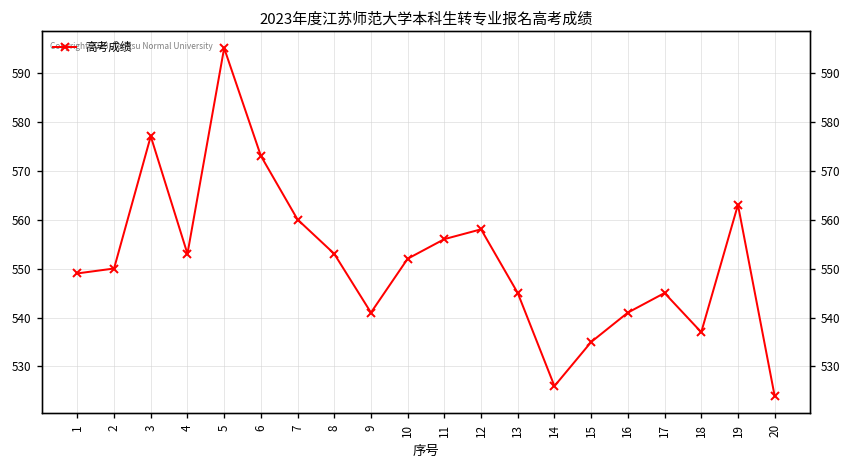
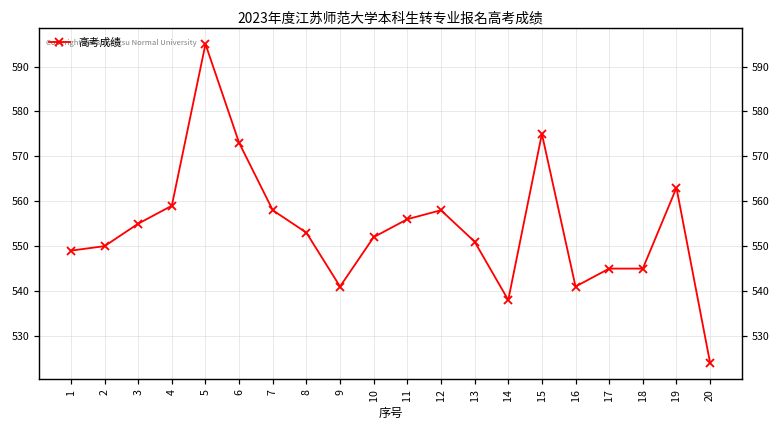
  {
    "1": 549,
    "2": 550,
-   "3": 577,
-   "4": 553,
+   "3": 555,
+   "4": 559,
    "6": 573,
-   "7": 560,
+   "7": 558,
    "8": 553,
    "9": 541,
    "10": 552,
    "11": 556,
    "12": 558,
-   "13": 545,
-   "14": 526,
-   "15": 535,
+   "13": 551,
+   "14": 538,
+   "15": 575,
    "16": 541,
    "17": 545,
-   "18": 537,
+   "18": 545,
    "19": 563,
    "20": 524
  }
